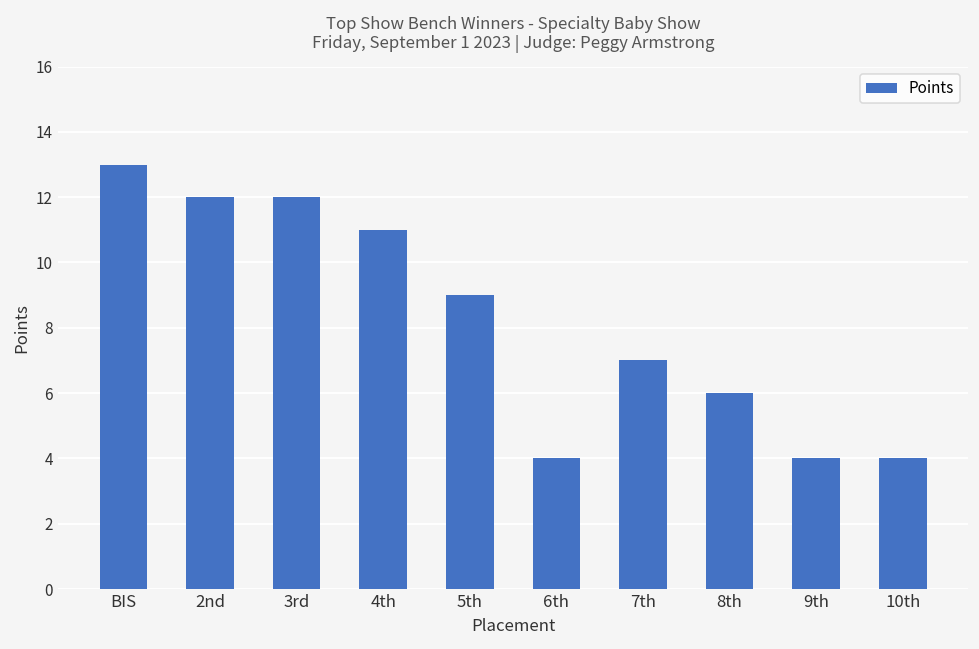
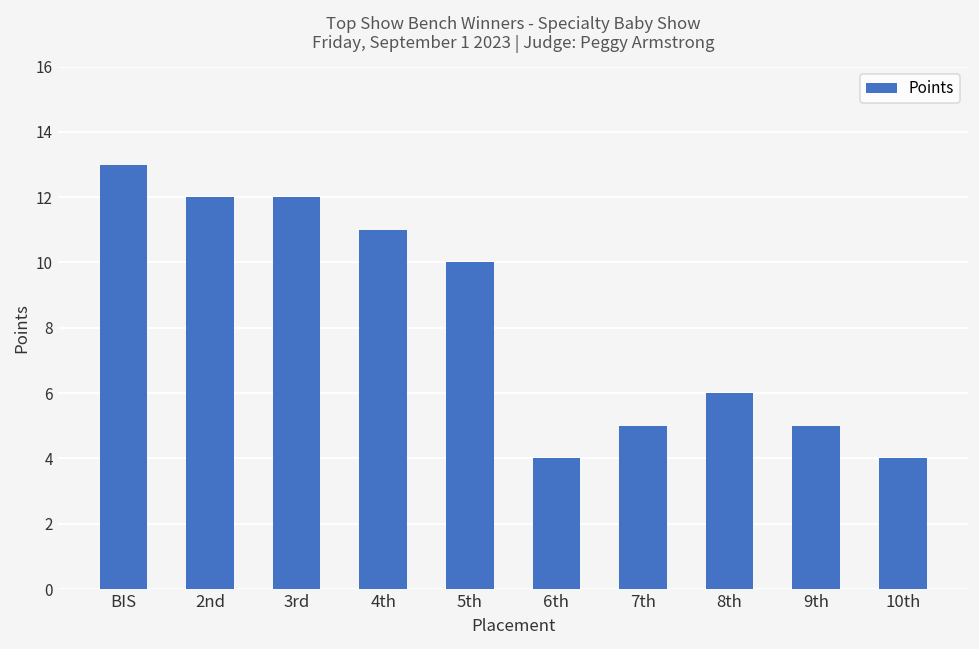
  {
    "BIS": 13,
    "2nd": 12,
    "3rd": 12,
    "4th": 11,
-   "5th": 9,
+   "5th": 10,
    "6th": 4,
-   "7th": 7,
+   "7th": 5,
    "8th": 6,
-   "9th": 4,
+   "9th": 5,
    "10th": 4
  }
